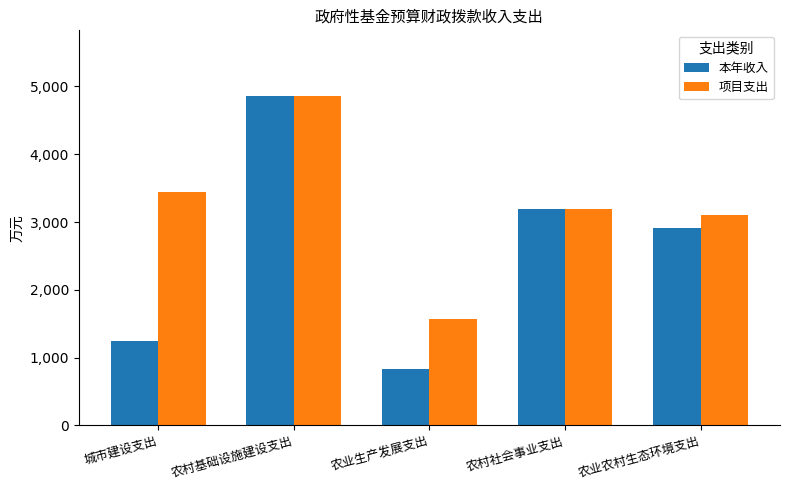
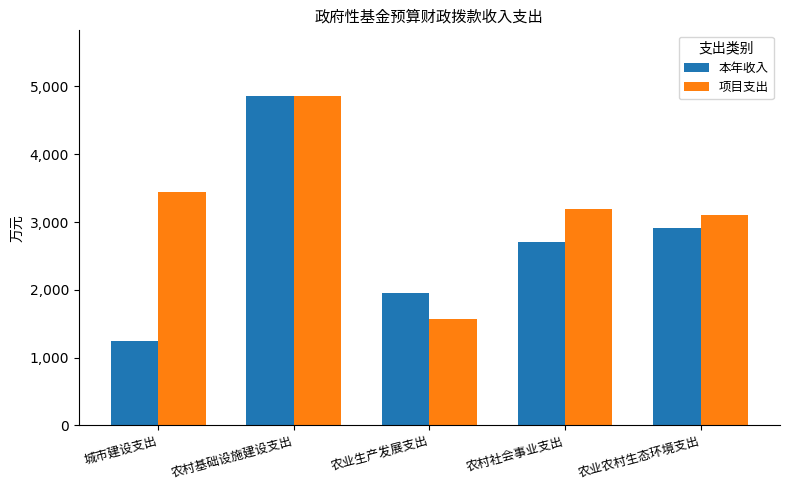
  {
    "本年收入": {
      "城市建设支出": "1,200",
      "农村基础设施建设支出": "4,900",
-     "农业生产发展支出": "800",
-     "农村社会事业支出": "3,200",
+     "农业生产发展支出": "2,000",
+     "农村社会事业支出": "2,700",
      "农业农村生态环境支出": "2,900"
    },
    "项目支出": {
      "城市建设支出": "3,400",
      "农村基础设施建设支出": "4,900",
      "农业生产发展支出": "1,600",
      "农村社会事业支出": "3,200",
      "农业农村生态环境支出": "3,100"
    }
  }
